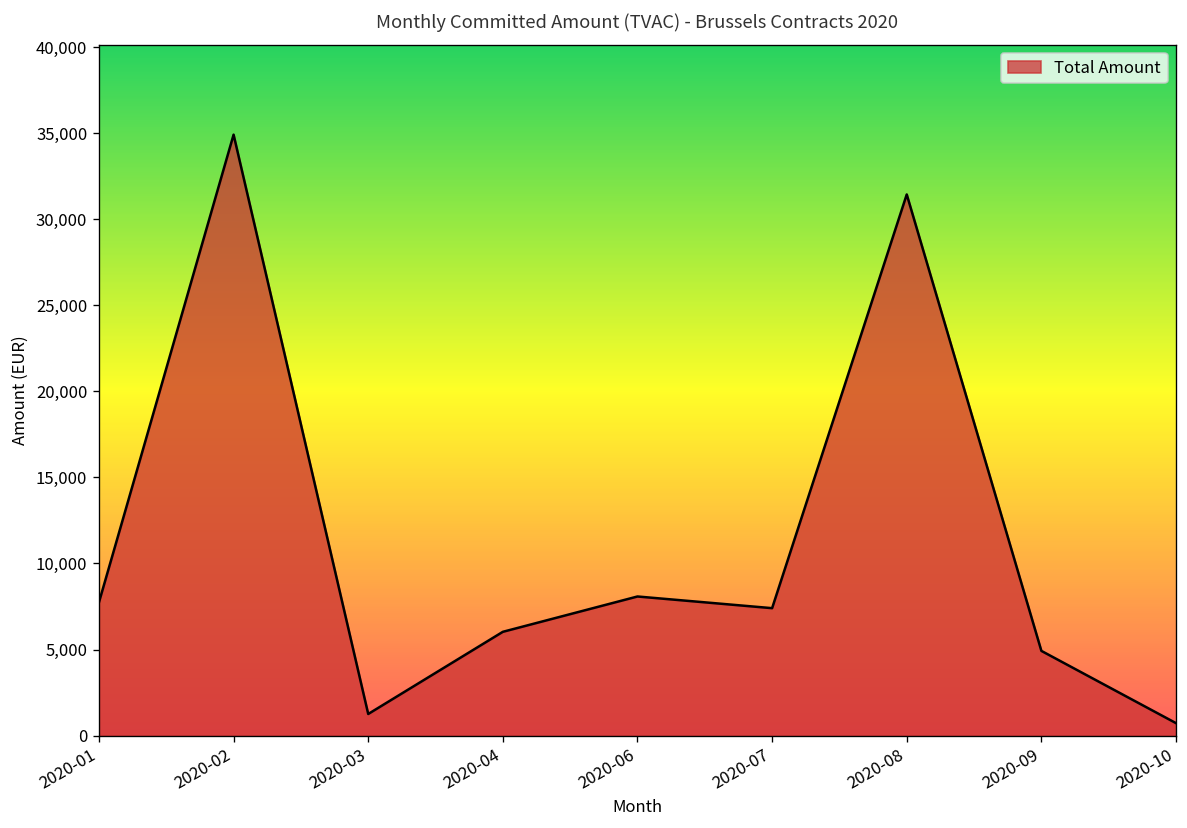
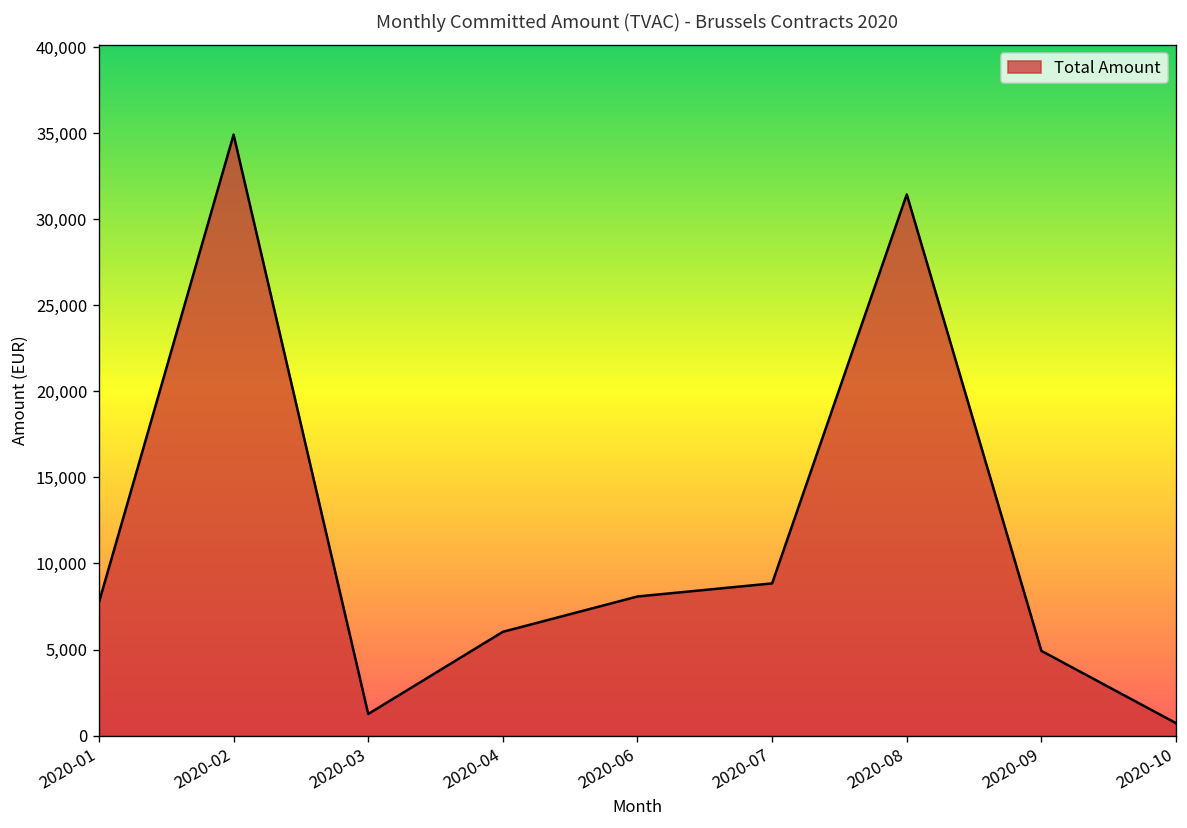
  {
    "2020-01": "7,700",
    "2020-02": "34,900",
    "2020-03": "1,300",
    "2020-04": "6,000",
    "2020-06": "8,100",
-   "2020-07": "7,400",
+   "2020-07": "8,800",
    "2020-08": "31,400",
    "2020-09": "4,900",
    "2020-10": "700"
  }
